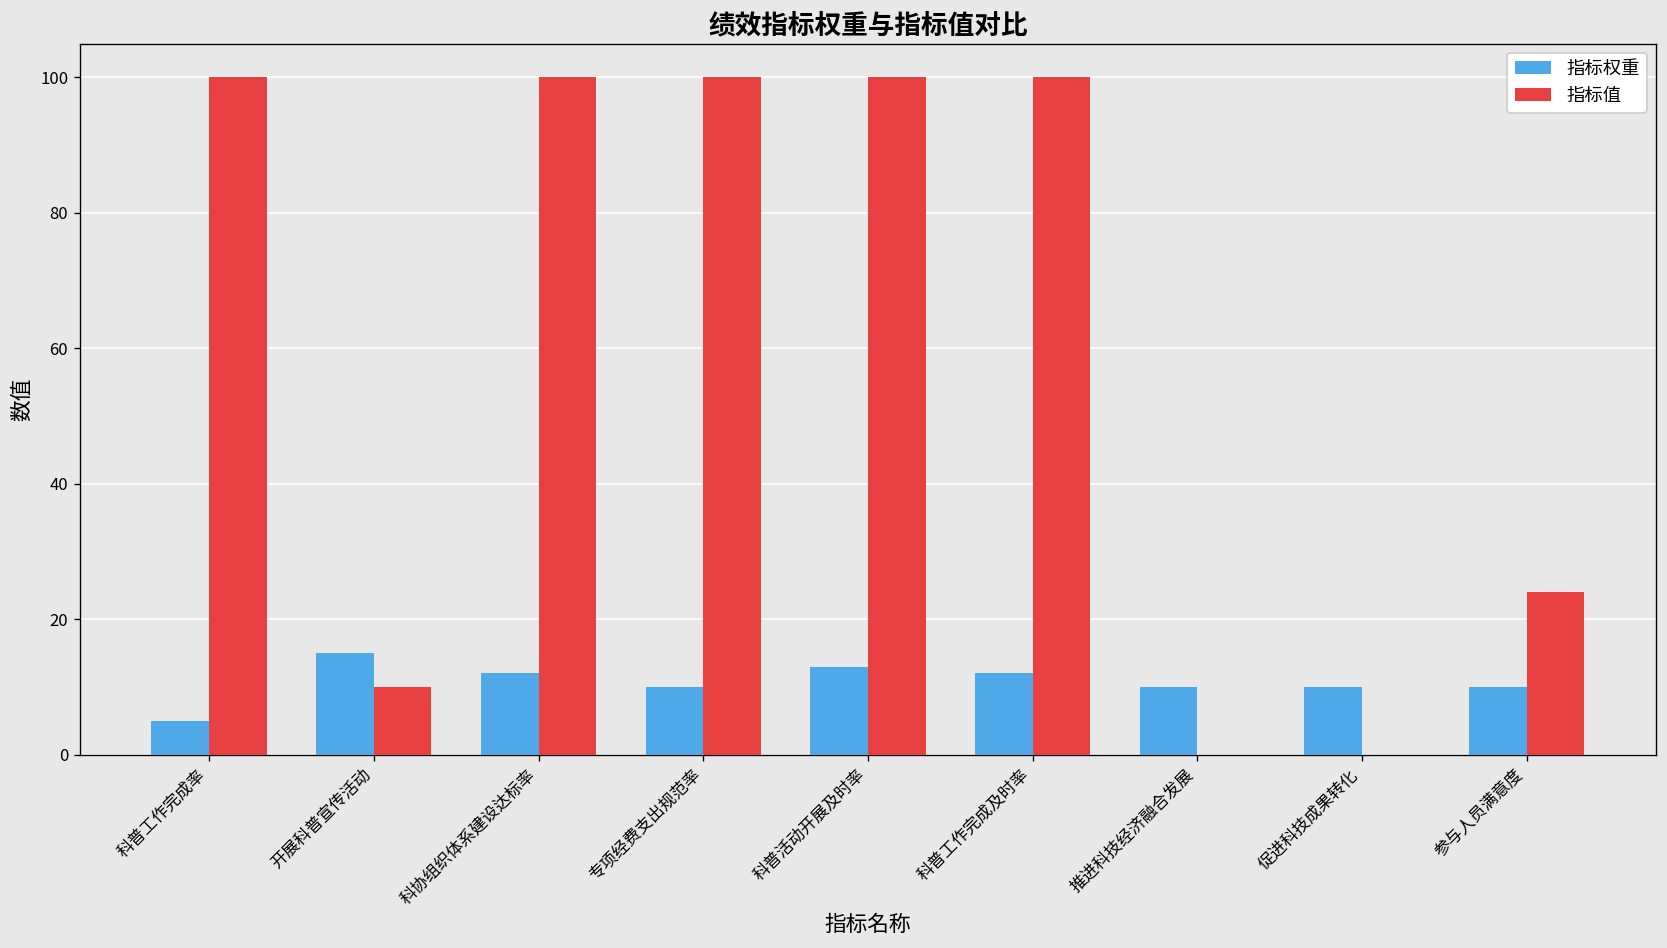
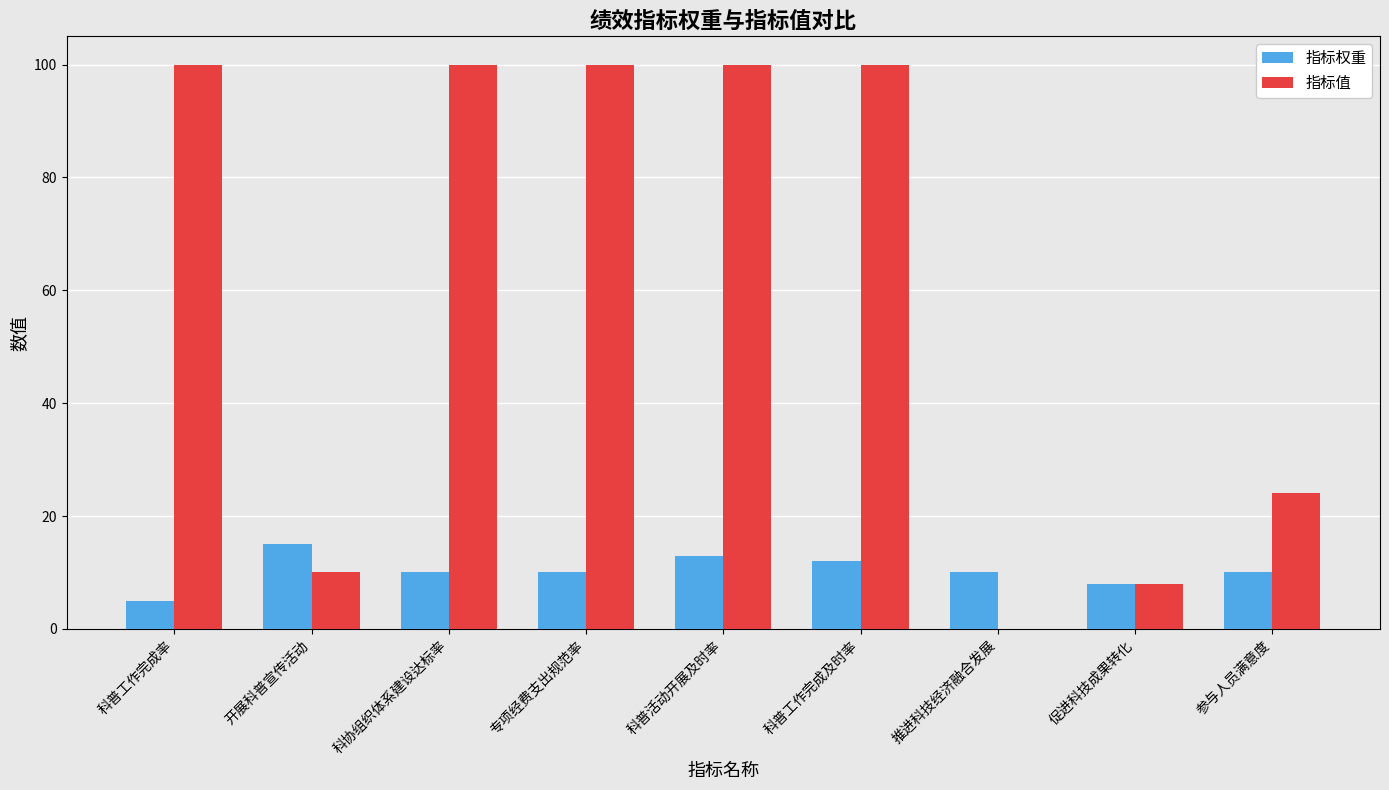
  {
    "指标权重": {
      "科普工作完成率": 5,
      "开展科普宣传活动": 15,
-     "科协组织体系建设达标率": 12,
+     "科协组织体系建设达标率": 10,
      "专项经费支出规范率": 10,
      "科普活动开展及时率": 13,
      "科普工作完成及时率": 12,
      "推进科技经济融合发展": 10,
-     "促进科技成果转化": 10,
+     "促进科技成果转化": 8,
      "参与人员满意度": 10
    },
    "指标值": {
      "科普工作完成率": 100,
      "开展科普宣传活动": 10,
      "科协组织体系建设达标率": 100,
      "专项经费支出规范率": 100,
      "科普活动开展及时率": 100,
      "科普工作完成及时率": 100,
      "推进科技经济融合发展": 0,
-     "促进科技成果转化": 0,
+     "促进科技成果转化": 8,
      "参与人员满意度": 24
    }
  }
